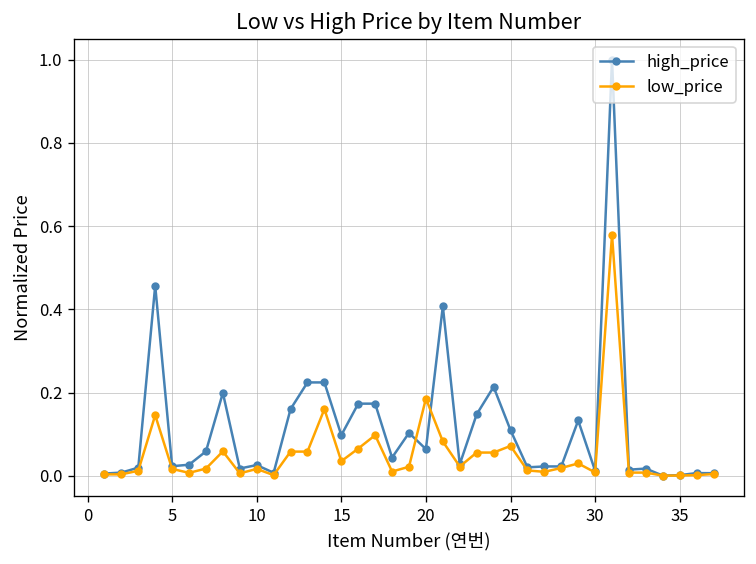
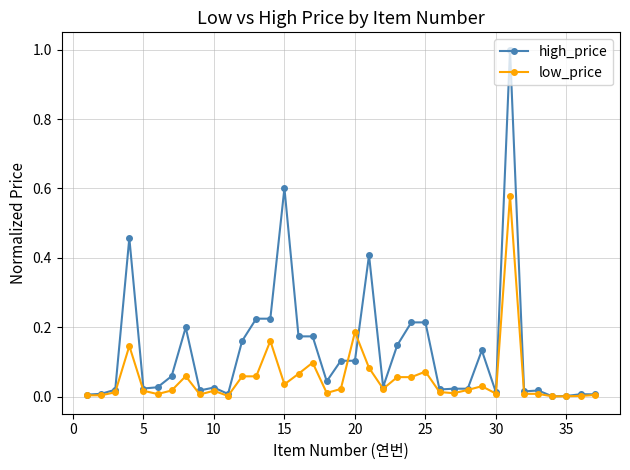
  {
    "high_price": {
      "10": 0.03,
-     "15": 0.10,
-     "20": 0.06,
-     "25": 0.11
+     "15": 0.60,
+     "20": 0.10,
+     "25": 0.21
    },
    "low_price": {
      "10": 0.02,
      "15": 0.04,
      "20": 0.19,
      "25": 0.07
    }
  }
